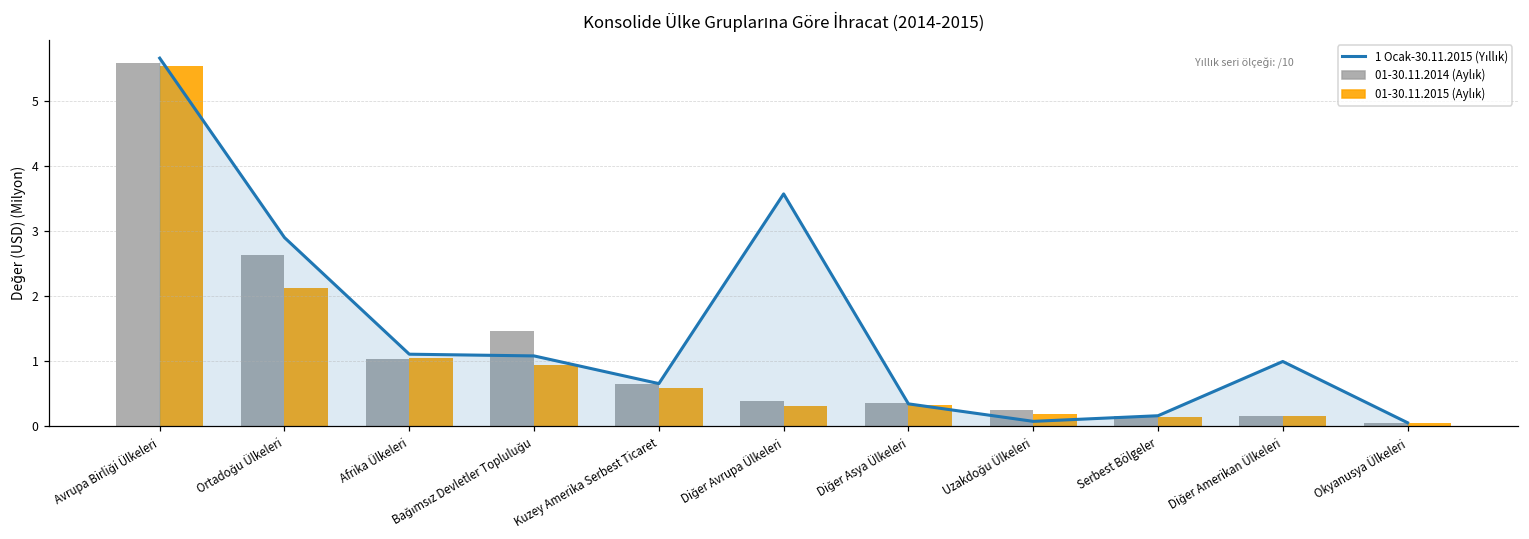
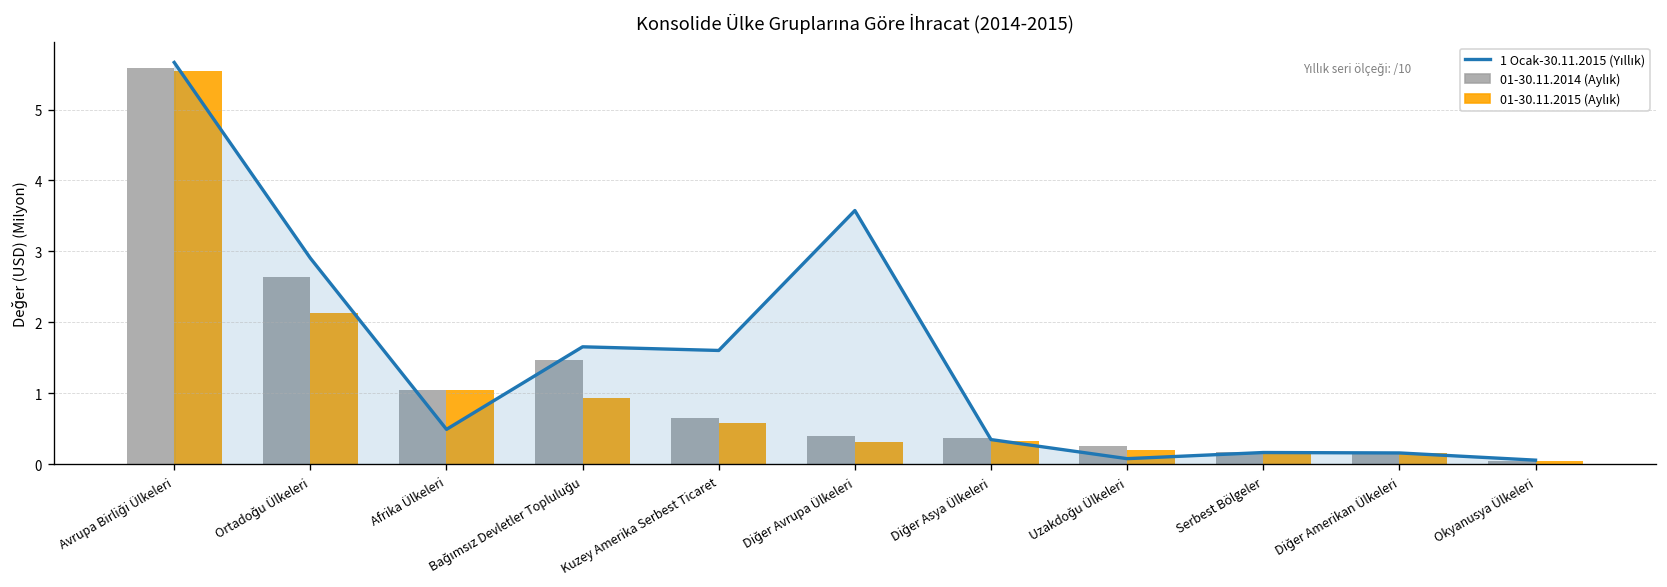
  {
    "1 Ocak-30.11.2015 (Yıllık)": {
      "Avrupa Birliği Ülkeleri": 5.7,
      "Ortadoğu Ülkeleri": 2.9,
-     "Afrika Ülkeleri": 1.1,
-     "Bağımsız Devletler Topluluğu": 1.1,
-     "Kuzey Amerika Serbest Ticaret": 0.7,
+     "Afrika Ülkeleri": 0.5,
+     "Bağımsız Devletler Topluluğu": 1.7,
+     "Kuzey Amerika Serbest Ticaret": 1.6,
      "Diğer Avrupa Ülkeleri": 3.6,
      "Diğer Asya Ülkeleri": 0.3,
      "Uzakdoğu Ülkeleri": 0.1,
      "Serbest Bölgeler": 0.2,
-     "Diğer Amerikan Ülkeleri": 1.0,
+     "Diğer Amerikan Ülkeleri": 0.2,
      "Okyanusya Ülkeleri": 0.1
    }
  }
